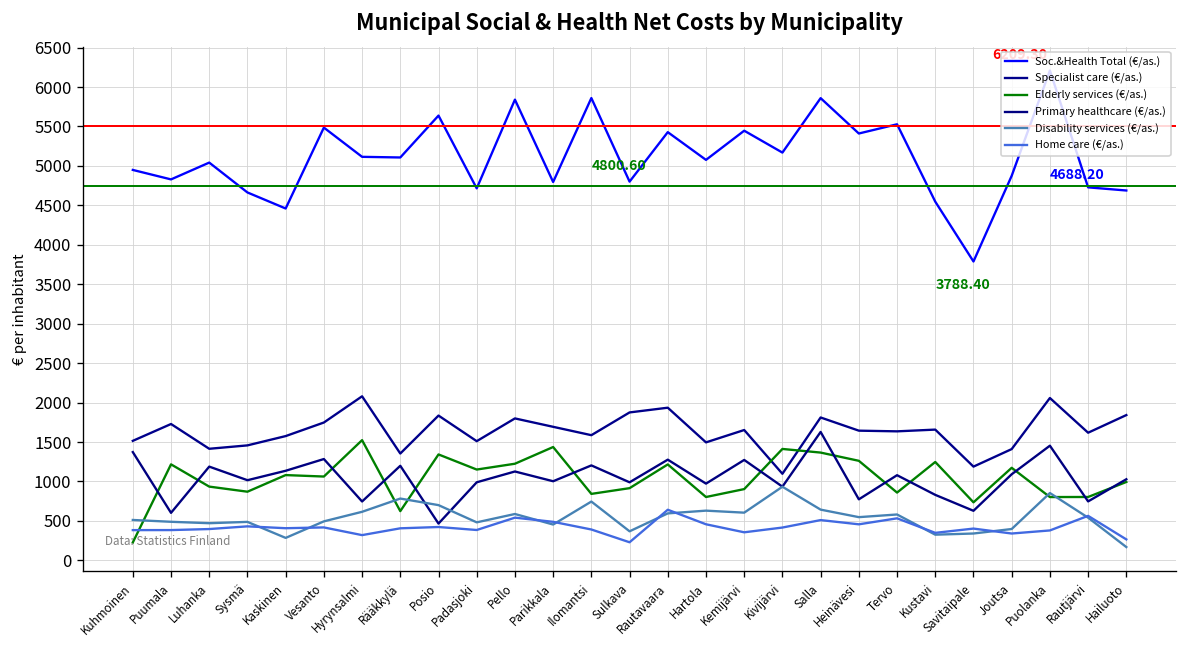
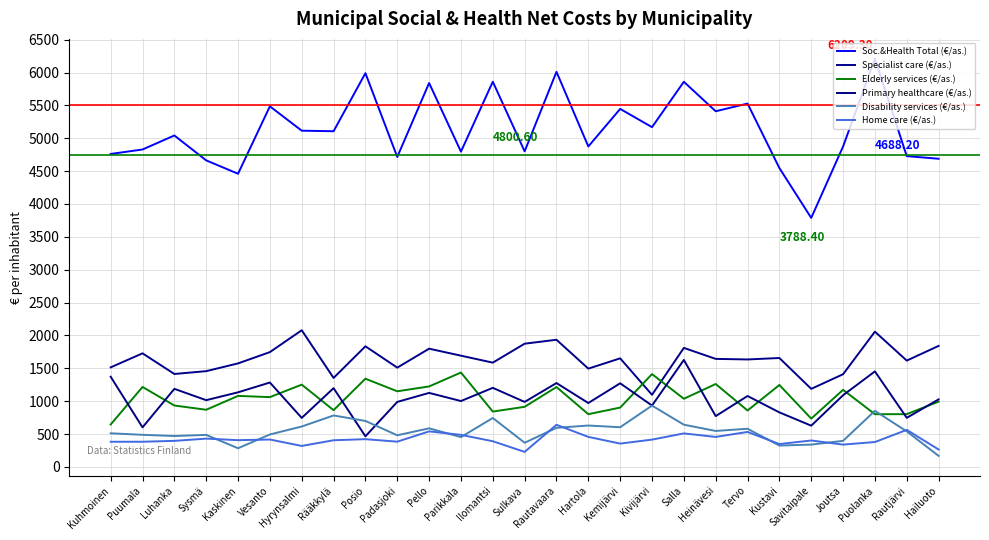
  {
    "Soc.&Health Total (€/as.)": {
-     "Kuhmoinen": 4900,
+     "Kuhmoinen": 4800,
      "Puumala": 4800,
      "Luhanka": 5000,
      "Sysmä": 4700,
      "Kaskinen": 4500,
      "Vesanto": 5500,
      "Hyrynsalmi": 5100,
      "Rääkkylä": 5100,
-     "Posio": 5600,
+     "Posio": 6000,
      "Padasjoki": 4700,
      "Pello": 5800,
      "Parikkala": 4800,
      "Ilomantsi": 5900,
-     "Rautavaara": 5400,
-     "Hartola": 5100,
+     "Rautavaara": 6000,
+     "Hartola": 4900,
      "Kemijärvi": 5400,
      "Kivijärvi": 5200,
      "Salla": 5900,
      "Heinävesi": 5400,
      "Tervo": 5500,
      "Kustavi": 4500,
      "Joutsa": 4900
    },
    "Elderly services (€/as.)": {
-     "Kuhmoinen": 200,
+     "Kuhmoinen": 600,
      "Puumala": 1200,
      "Luhanka": 900,
      "Sysmä": 900,
      "Kaskinen": 1100,
      "Vesanto": 1100,
-     "Hyrynsalmi": 1500,
-     "Rääkkylä": 600,
+     "Hyrynsalmi": 1300,
+     "Rääkkylä": 900,
      "Posio": 1300,
      "Padasjoki": 1200,
      "Pello": 1200,
      "Parikkala": 1400,
      "Ilomantsi": 800,
      "Sulkava": 900,
      "Rautavaara": 1200,
      "Hartola": 800,
      "Kemijärvi": 900,
      "Kivijärvi": 1400,
-     "Salla": 1400,
+     "Salla": 1000,
      "Heinävesi": 1300,
      "Tervo": 900,
      "Kustavi": 1200,
      "Savitaipale": 700,
      "Joutsa": 1200,
      "Puolanka": 800,
      "Rautjärvi": 800
    }
  }
